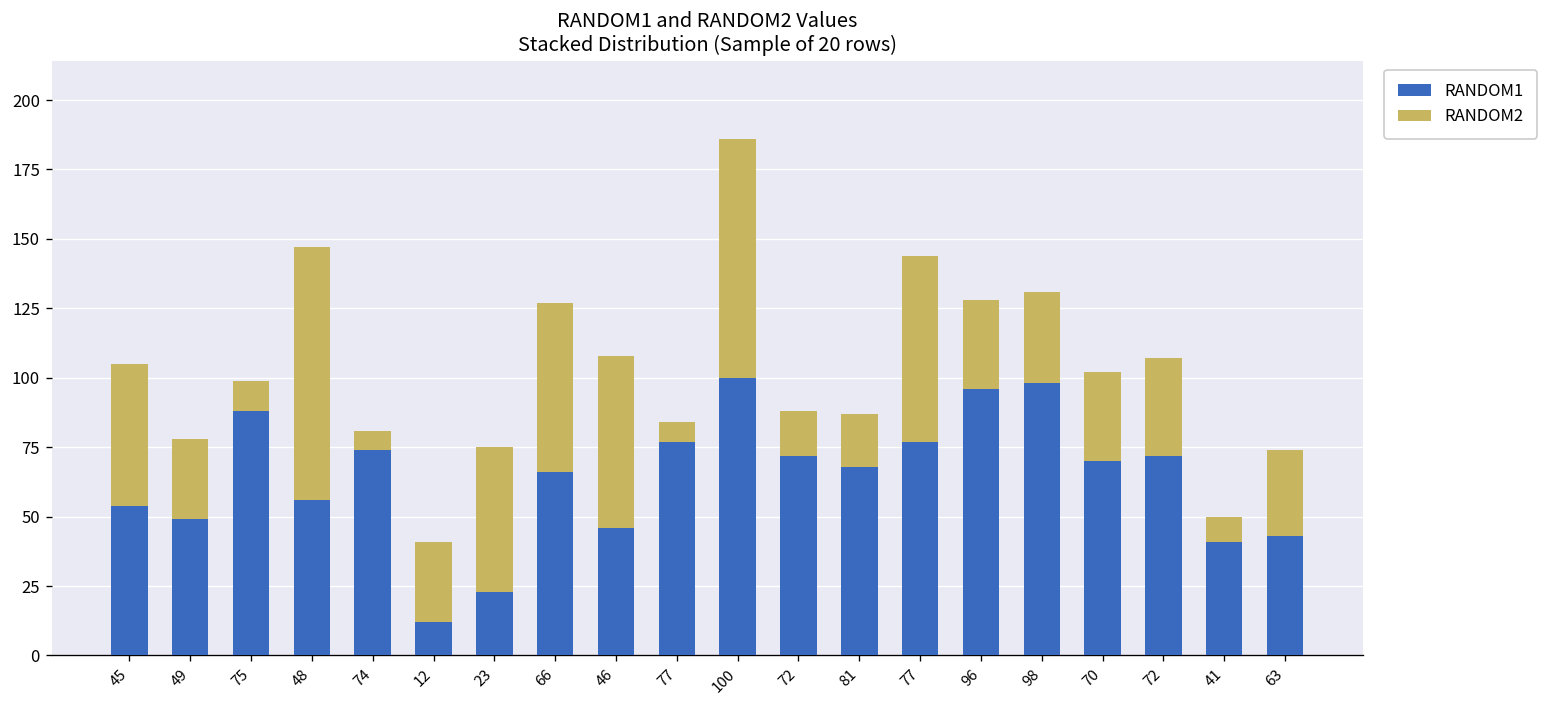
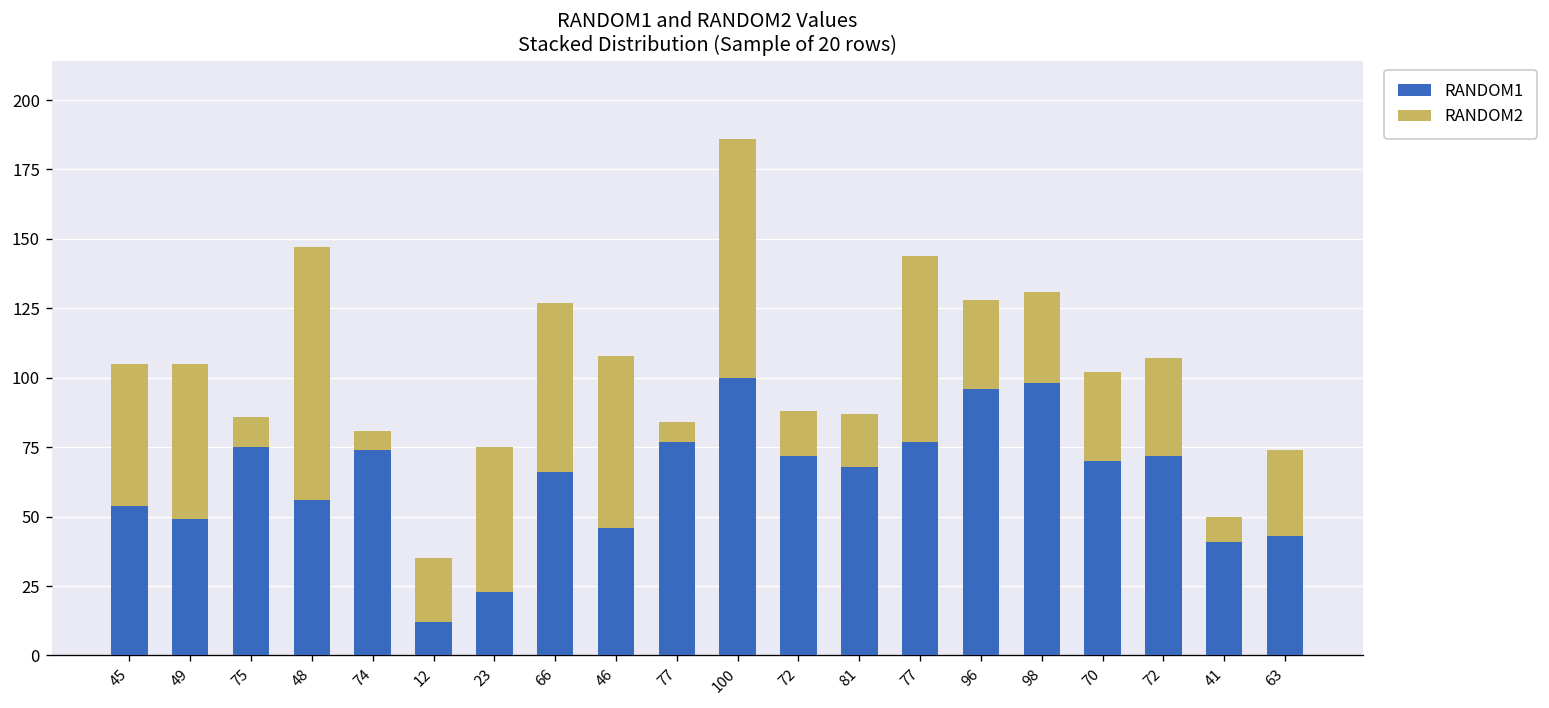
  {
    "RANDOM1": {
      "45": 54,
      "49": 49,
-     "75": 88,
+     "75": 75,
      "48": 56,
      "74": 74,
      "12": 12,
      "23": 23,
      "66": 66,
      "46": 46,
      "100": 100,
      "81": 68,
      "96": 96,
      "98": 98,
      "70": 70,
      "41": 41,
      "63": 43
    },
    "RANDOM2": {
      "45": 51,
-     "49": 29,
+     "49": 56,
      "75": 11,
      "48": 91,
      "74": 7,
-     "12": 29,
+     "12": 23,
      "23": 52,
      "66": 61,
      "46": 62,
      "100": 86,
      "81": 19,
      "96": 32,
      "98": 33,
      "70": 32,
      "41": 9,
      "63": 31
    }
  }
